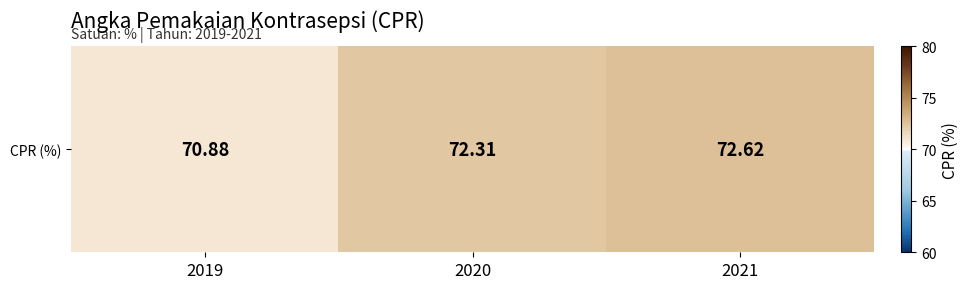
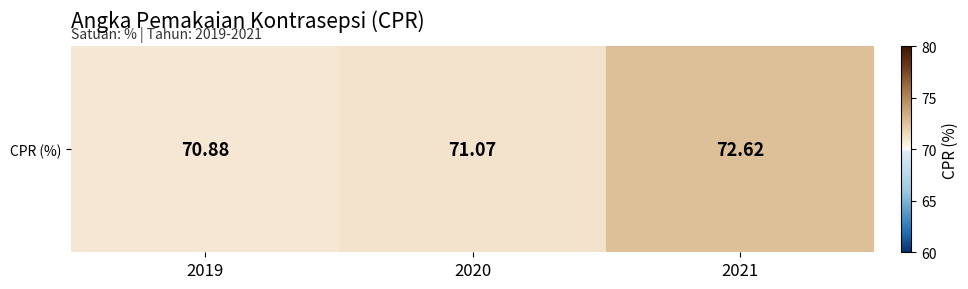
  {
    "CPR (%)": {
      "2019": 70.88,
-     "2020": 72.31,
+     "2020": 71.07,
      "2021": 72.62
    }
  }
